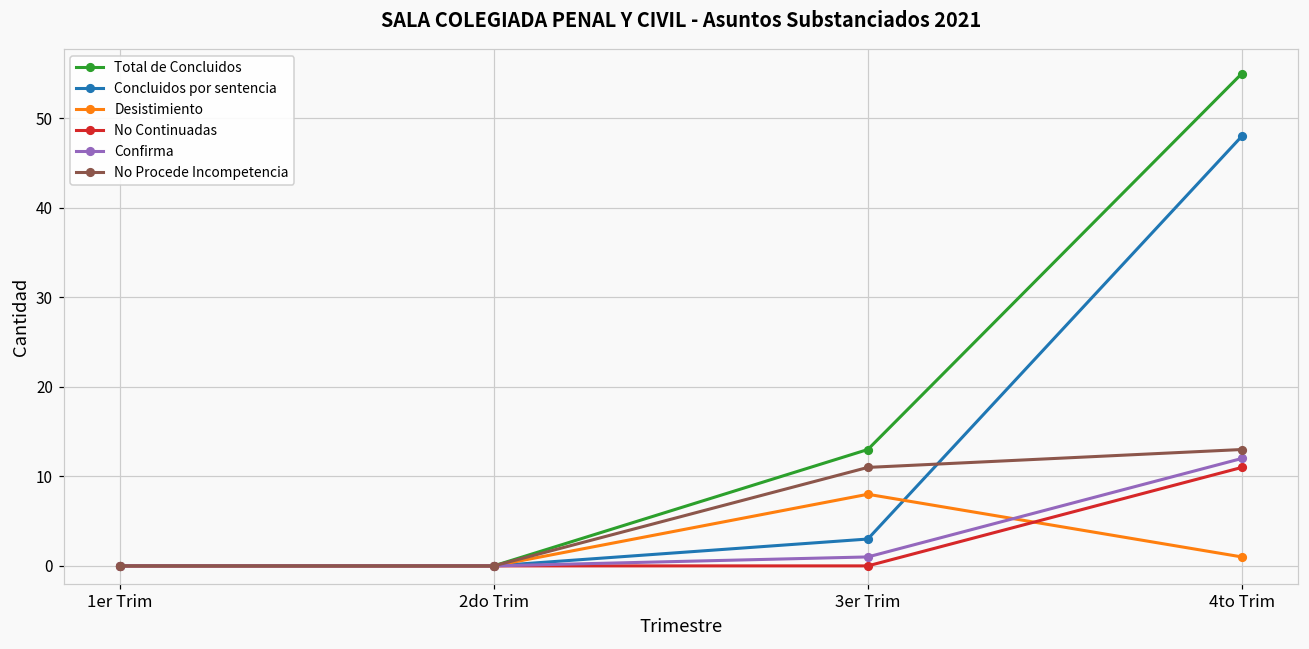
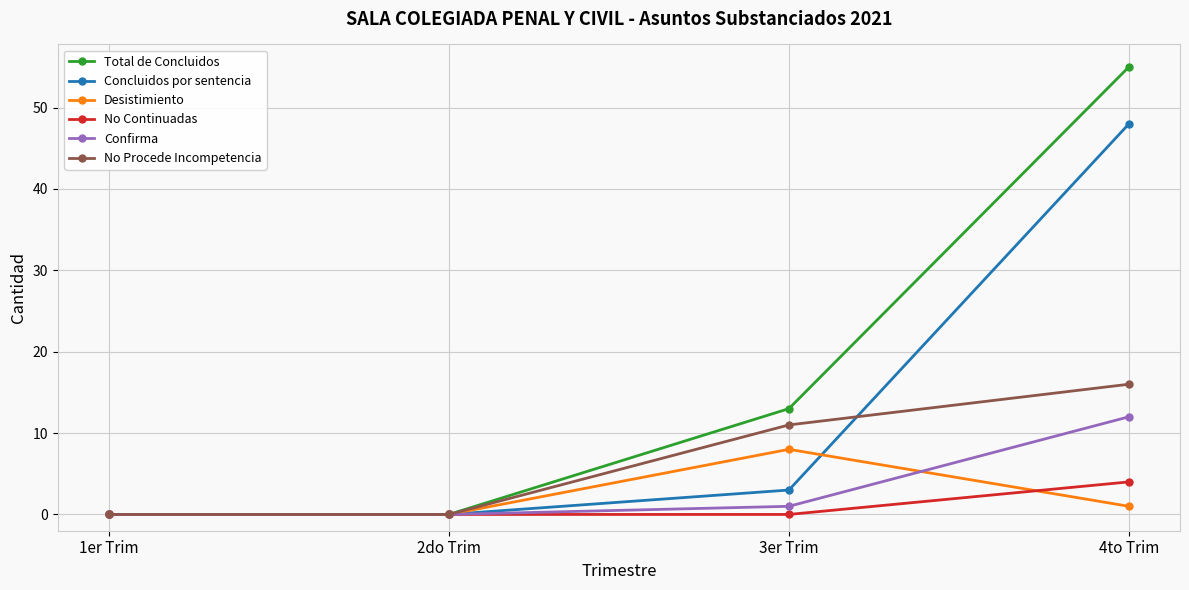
  {
    "Total de Concluidos": {
      "3er Trim": 13,
      "4to Trim": 55
    },
    "Concluidos por sentencia": {
      "3er Trim": 3,
      "4to Trim": 48
    },
    "Desistimiento": {
      "3er Trim": 8,
      "4to Trim": 1
    },
    "No Continuadas": {
      "3er Trim": 0,
-     "4to Trim": 11
+     "4to Trim": 4
    },
    "Confirma": {
      "3er Trim": 1,
      "4to Trim": 12
    },
    "No Procede Incompetencia": {
      "3er Trim": 11,
-     "4to Trim": 13
+     "4to Trim": 16
    }
  }
